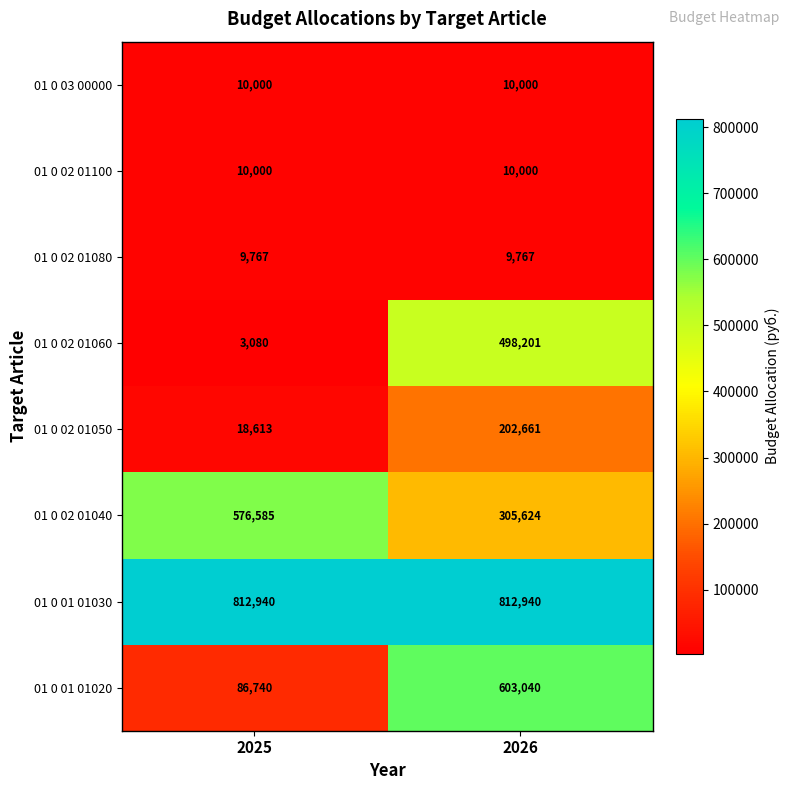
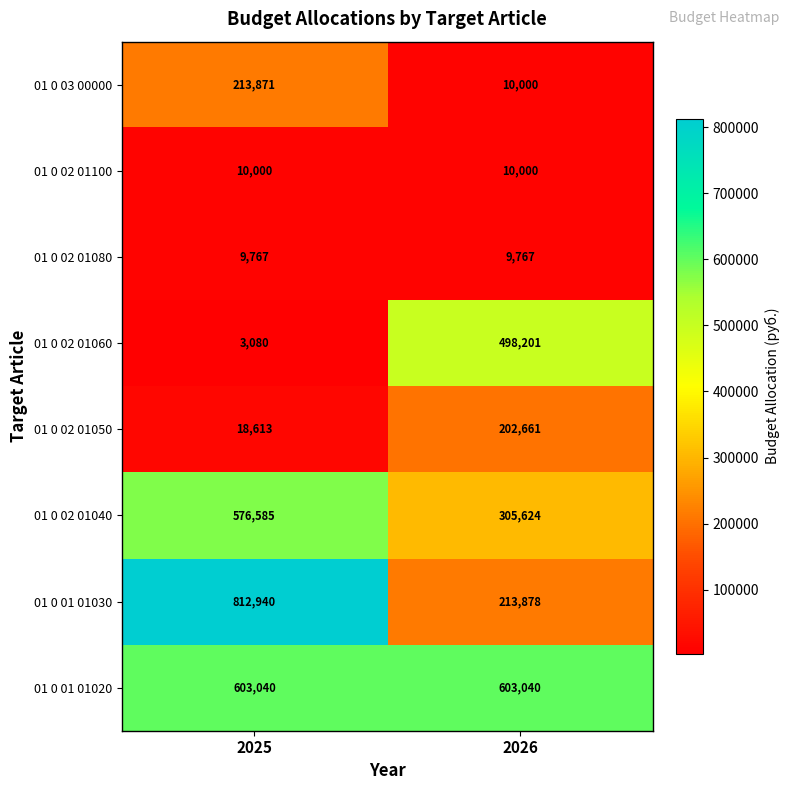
  {
    "01 0 03 00000": {
-     "2025": "10,000",
+     "2025": "213,871",
      "2026": "10,000"
    },
    "01 0 02 01100": {
      "2025": "10,000",
      "2026": "10,000"
    },
    "01 0 02 01080": {
      "2025": "9,767",
      "2026": "9,767"
    },
    "01 0 02 01060": {
      "2025": "3,080",
      "2026": "498,201"
    },
    "01 0 02 01050": {
      "2025": "18,613",
      "2026": "202,661"
    },
    "01 0 02 01040": {
      "2025": "576,585",
      "2026": "305,624"
    },
    "01 0 01 01030": {
      "2025": "812,940",
-     "2026": "812,940"
+     "2026": "213,878"
    },
    "01 0 01 01020": {
-     "2025": "86,740",
+     "2025": "603,040",
      "2026": "603,040"
    }
  }
